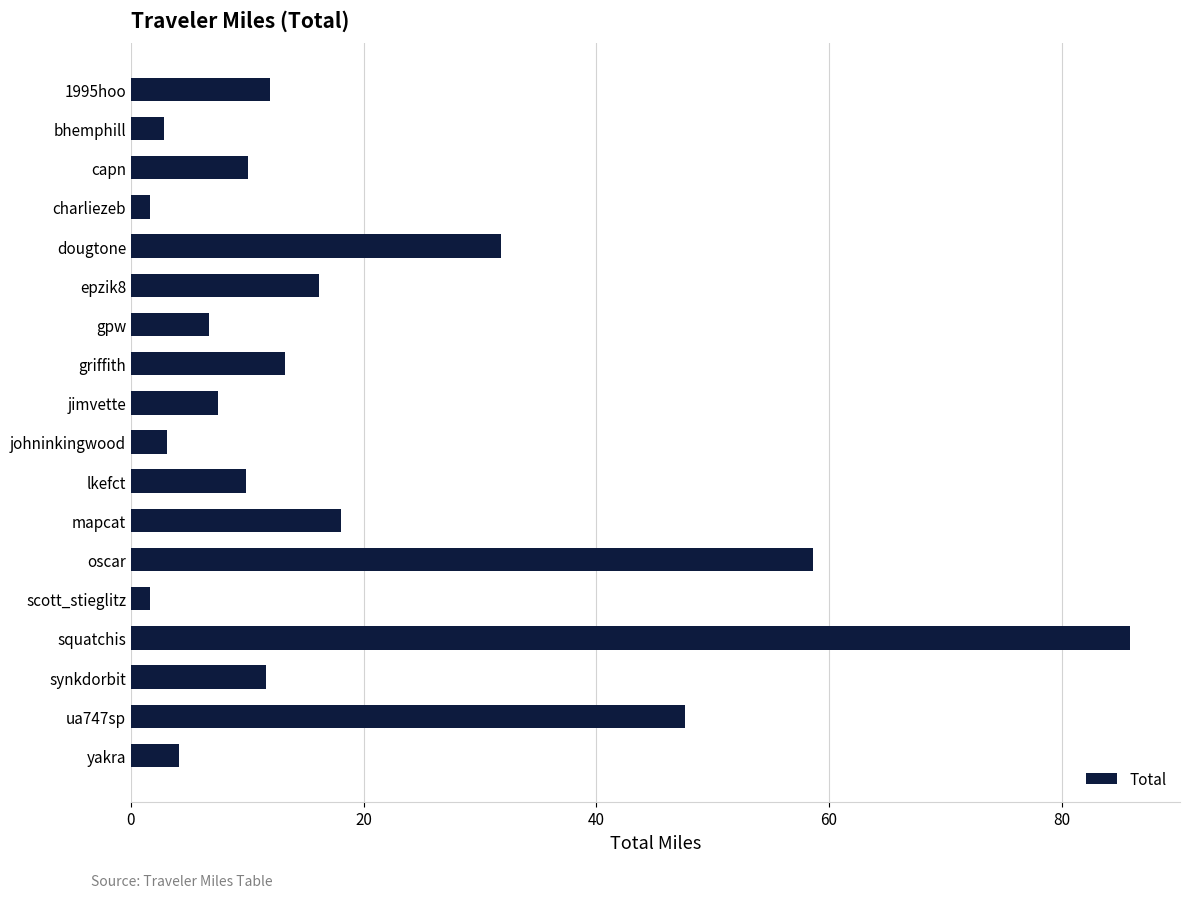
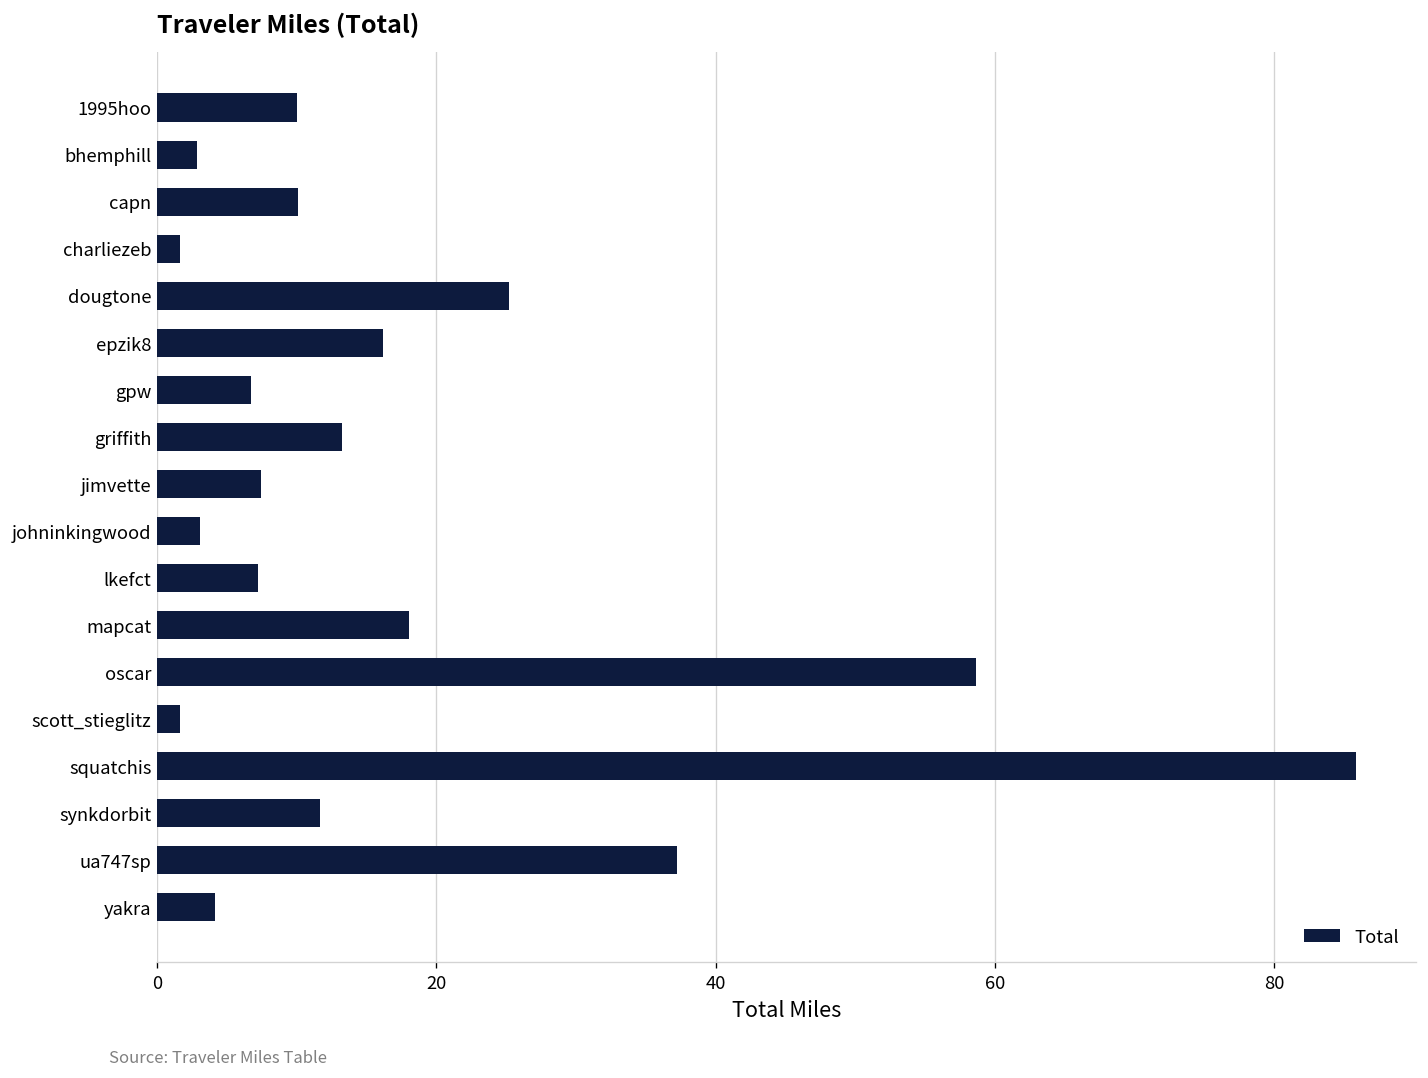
  {
-   "1995hoo": 11.9,
+   "1995hoo": 10.1,
    "bhemphill": 2.8,
    "capn": 10.1,
    "charliezeb": 1.6,
-   "dougtone": 31.8,
+   "dougtone": 25.2,
    "epzik8": 16.2,
    "gpw": 6.7,
    "griffith": 13.2,
    "jimvette": 7.5,
    "johninkingwood": 3.1,
-   "lkefct": 9.9,
+   "lkefct": 7.2,
    "mapcat": 18.1,
    "oscar": 58.6,
    "scott_stieglitz": 1.6,
    "squatchis": 85.9,
    "synkdorbit": 11.6,
-   "ua747sp": 47.6,
+   "ua747sp": 37.3,
    "yakra": 4.2
  }
